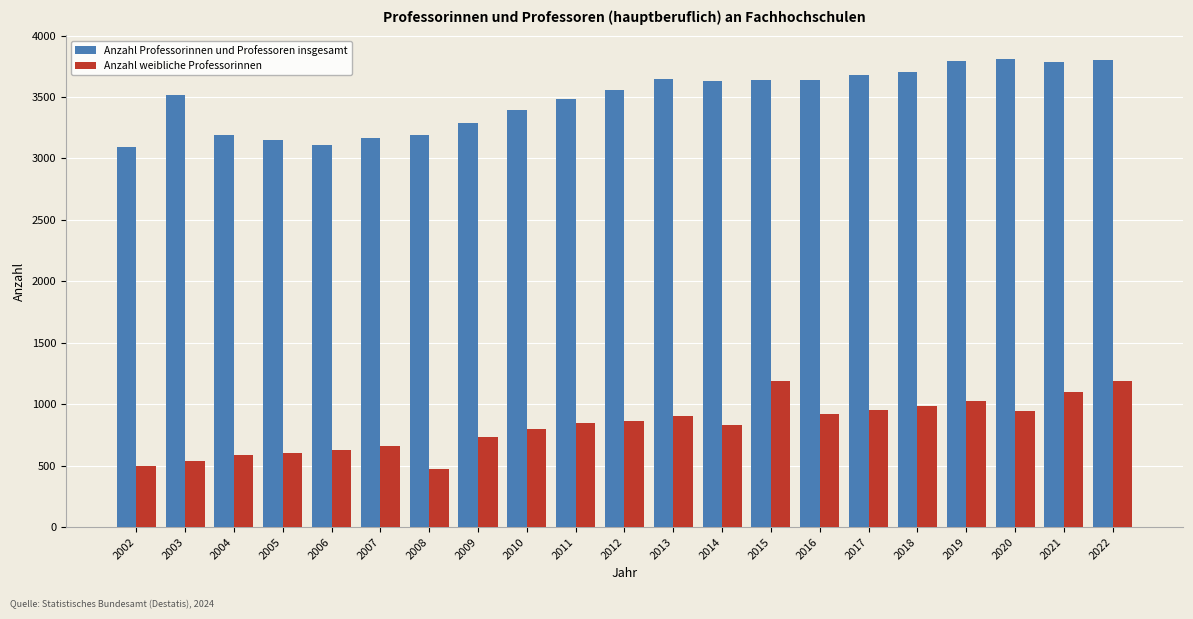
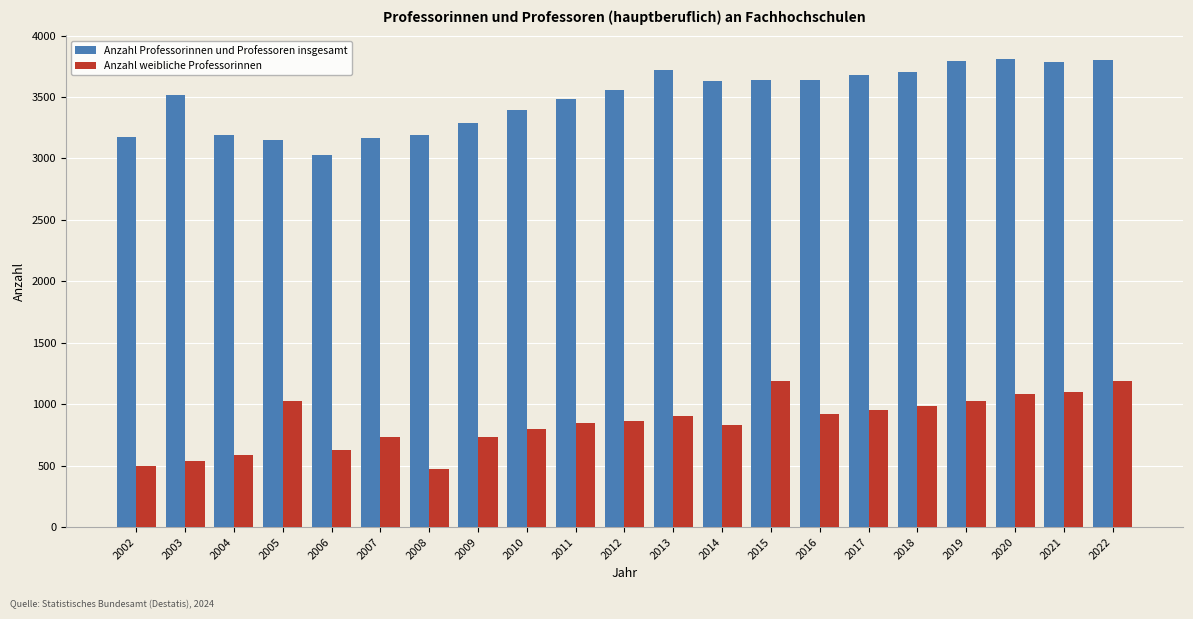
  {
    "Anzahl Professorinnen und Professoren insgesamt": {
-     "2002": 3090,
+     "2002": 3170,
      "2003": 3520,
      "2004": 3190,
      "2005": 3150,
-     "2006": 3110,
+     "2006": 3030,
      "2007": 3170,
      "2008": 3190,
      "2009": 3290,
      "2010": 3390,
      "2011": 3480,
      "2012": 3560,
-     "2013": 3640,
+     "2013": 3720,
      "2014": 3630,
      "2015": 3640,
      "2016": 3640,
      "2017": 3680,
      "2018": 3710,
      "2019": 3800,
      "2020": 3810,
      "2021": 3780,
      "2022": 3800
    },
    "Anzahl weibliche Professorinnen": {
      "2002": 490,
      "2003": 540,
      "2004": 590,
-     "2005": 600,
+     "2005": 1030,
      "2006": 630,
-     "2007": 660,
+     "2007": 740,
      "2008": 470,
      "2009": 740,
      "2010": 800,
      "2011": 850,
      "2012": 860,
      "2013": 910,
      "2014": 830,
      "2015": 1190,
      "2016": 920,
      "2017": 950,
      "2018": 980,
      "2019": 1030,
-     "2020": 940,
+     "2020": 1080,
      "2021": 1100,
      "2022": 1190
    }
  }
